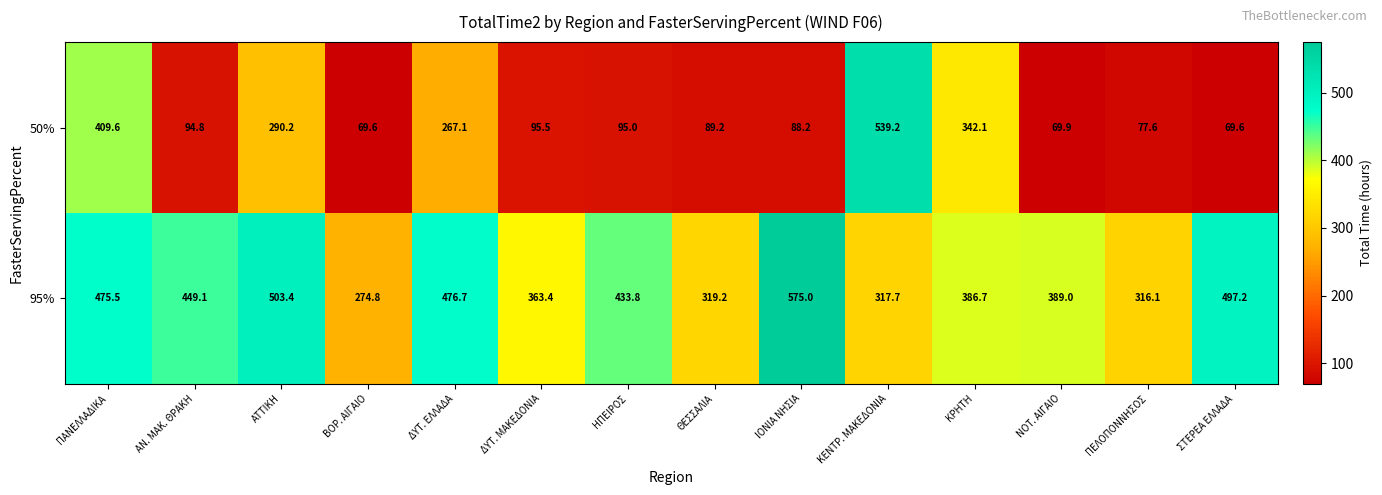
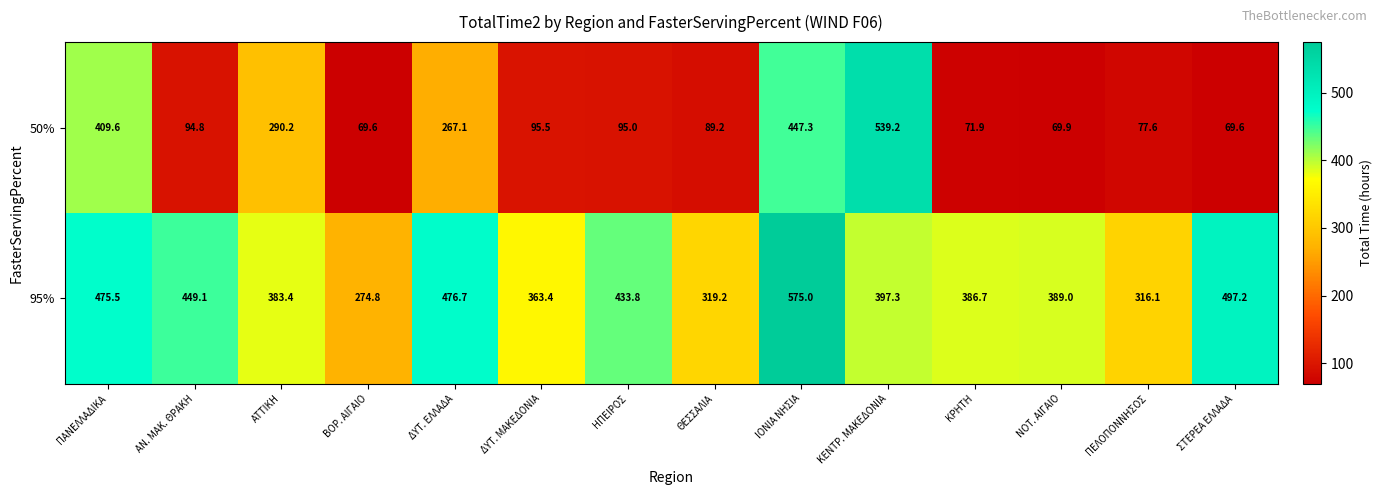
  {
    "50%": {
      "ΠΑΝΕΛΛΑΔΙΚΑ": 409.6,
      "ΑΝ. ΜΑΚ. ΘΡΑΚΗ": 94.8,
      "ΑΤΤΙΚΗ": 290.2,
      "ΒΟΡ. ΑΙΓΑΙΟ": 69.6,
      "ΔΥΤ. ΕΛΛΑΔΑ": 267.1,
      "ΔΥΤ. ΜΑΚΕΔΟΝΙΑ": 95.5,
      "ΗΠΕΙΡΟΣ": 95.0,
      "ΘΕΣΣΑΛΙΑ": 89.2,
-     "ΙΟΝΙΑ ΝΗΣΙΑ": 88.2,
+     "ΙΟΝΙΑ ΝΗΣΙΑ": 447.3,
      "ΚΕΝΤΡ. ΜΑΚΕΔΟΝΙΑ": 539.2,
-     "ΚΡΗΤΗ": 342.1,
+     "ΚΡΗΤΗ": 71.9,
      "ΝΟΤ. ΑΙΓΑΙΟ": 69.9,
      "ΠΕΛΟΠΟΝΝΗΣΟΣ": 77.6,
      "ΣΤΕΡΕΑ ΕΛΛΑΔΑ": 69.6
    },
    "95%": {
      "ΠΑΝΕΛΛΑΔΙΚΑ": 475.5,
      "ΑΝ. ΜΑΚ. ΘΡΑΚΗ": 449.1,
-     "ΑΤΤΙΚΗ": 503.4,
+     "ΑΤΤΙΚΗ": 383.4,
      "ΒΟΡ. ΑΙΓΑΙΟ": 274.8,
      "ΔΥΤ. ΕΛΛΑΔΑ": 476.7,
      "ΔΥΤ. ΜΑΚΕΔΟΝΙΑ": 363.4,
      "ΗΠΕΙΡΟΣ": 433.8,
      "ΘΕΣΣΑΛΙΑ": 319.2,
      "ΙΟΝΙΑ ΝΗΣΙΑ": 575.0,
-     "ΚΕΝΤΡ. ΜΑΚΕΔΟΝΙΑ": 317.7,
+     "ΚΕΝΤΡ. ΜΑΚΕΔΟΝΙΑ": 397.3,
      "ΚΡΗΤΗ": 386.7,
      "ΝΟΤ. ΑΙΓΑΙΟ": 389.0,
      "ΠΕΛΟΠΟΝΝΗΣΟΣ": 316.1,
      "ΣΤΕΡΕΑ ΕΛΛΑΔΑ": 497.2
    }
  }
